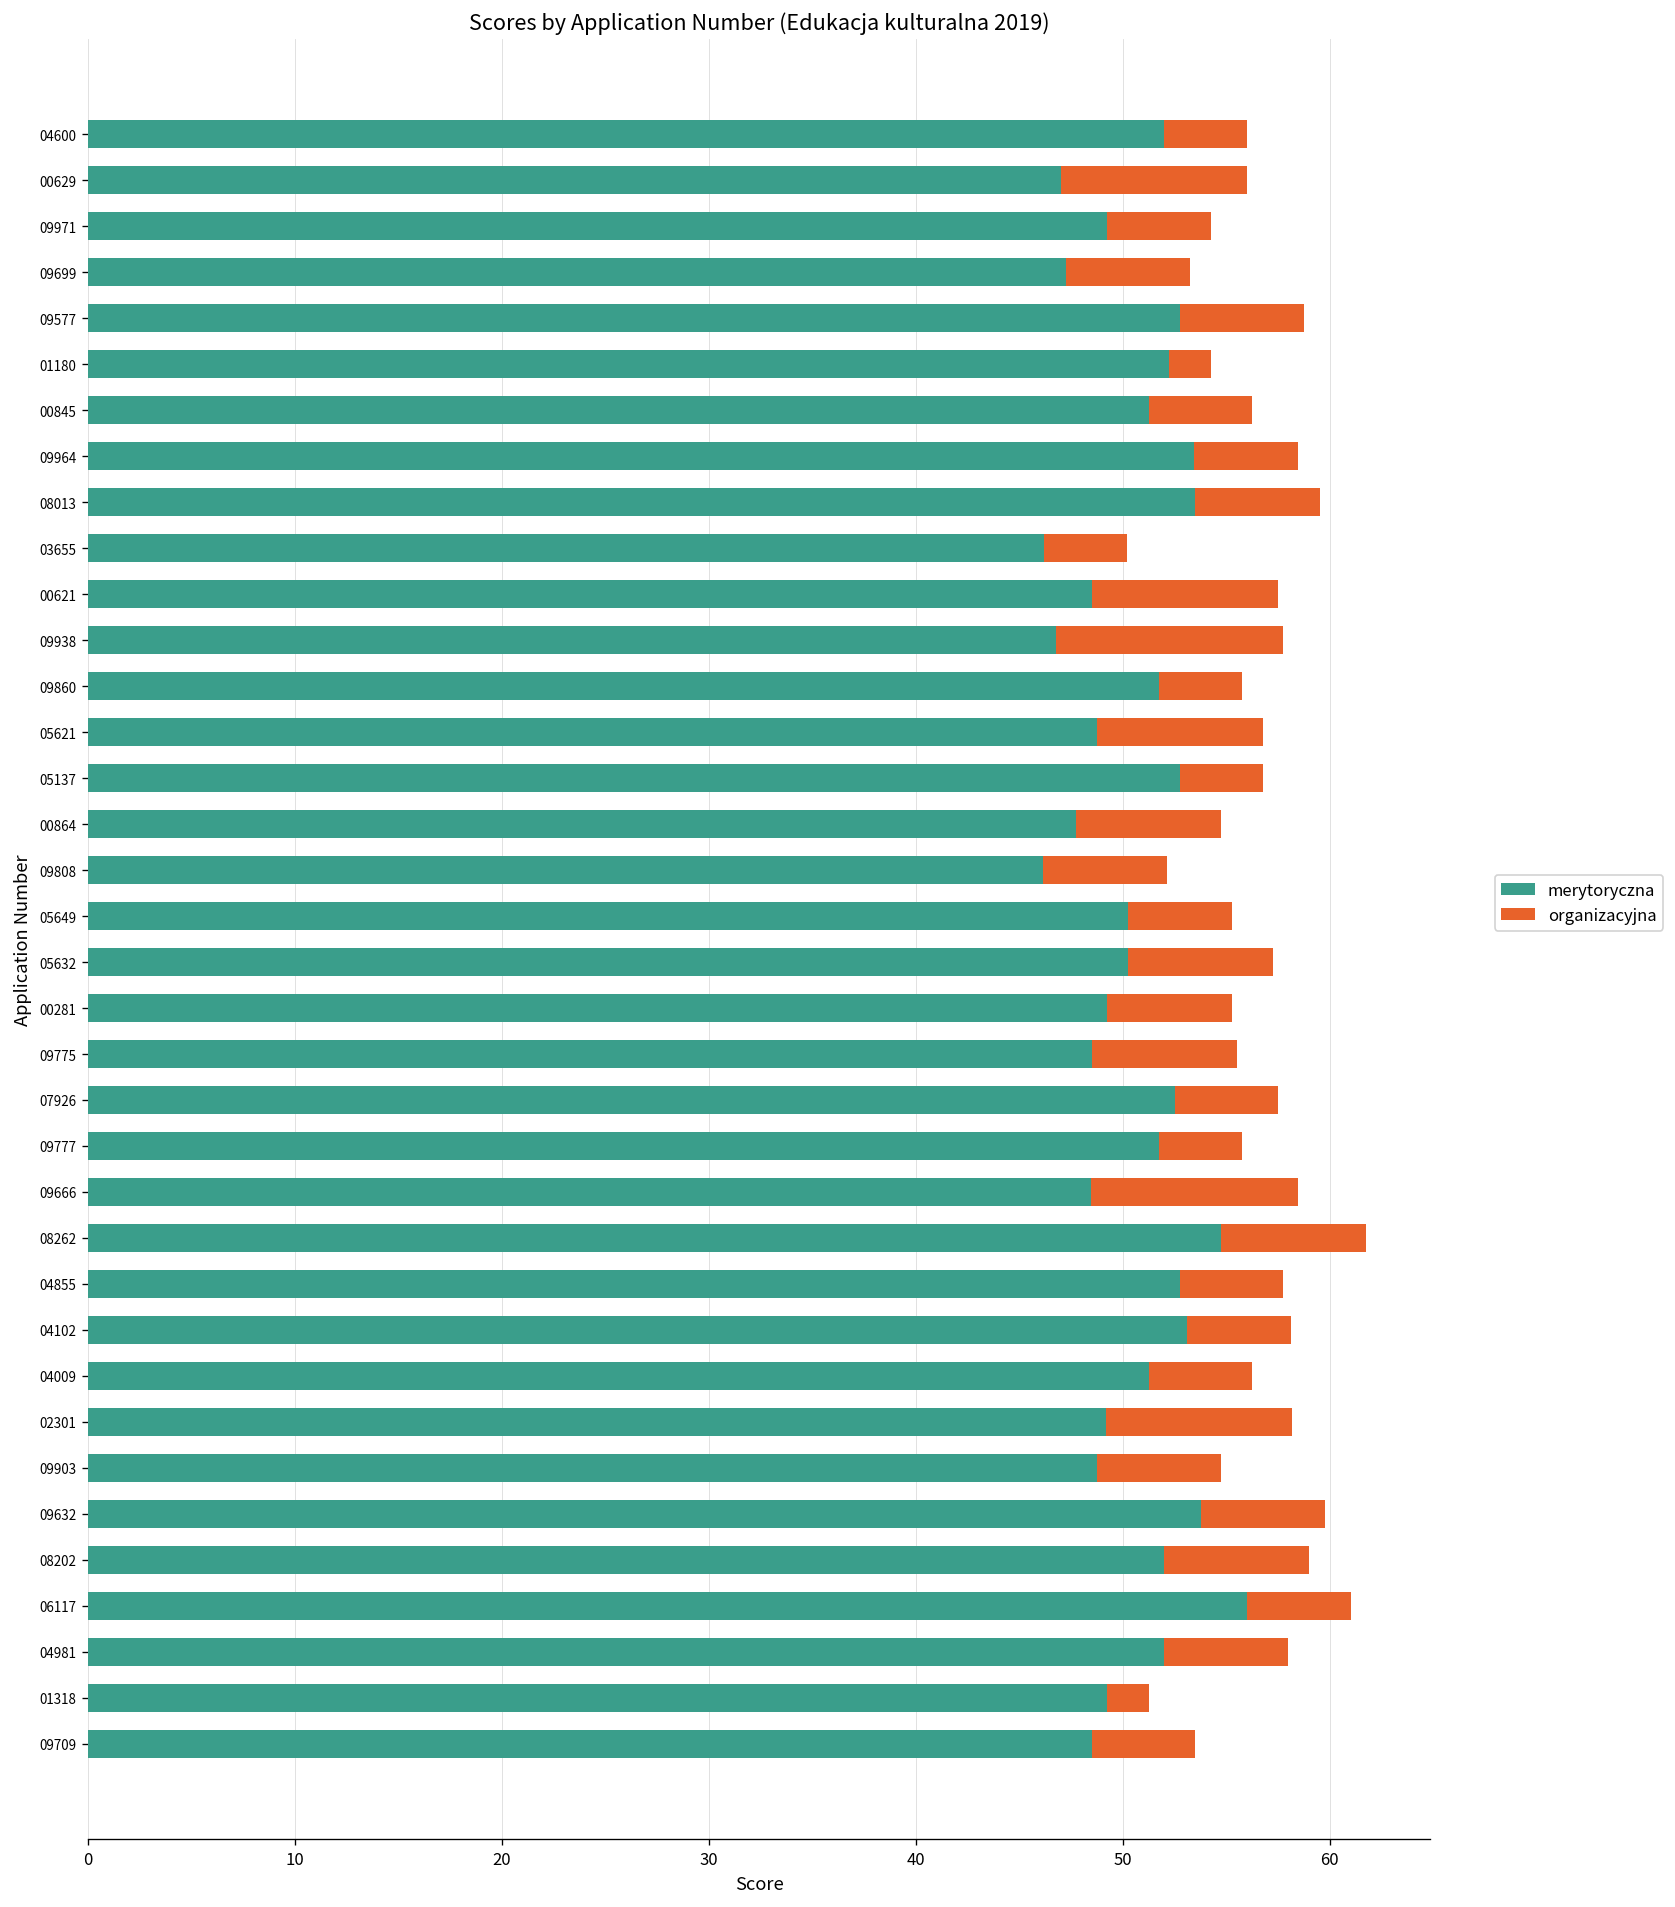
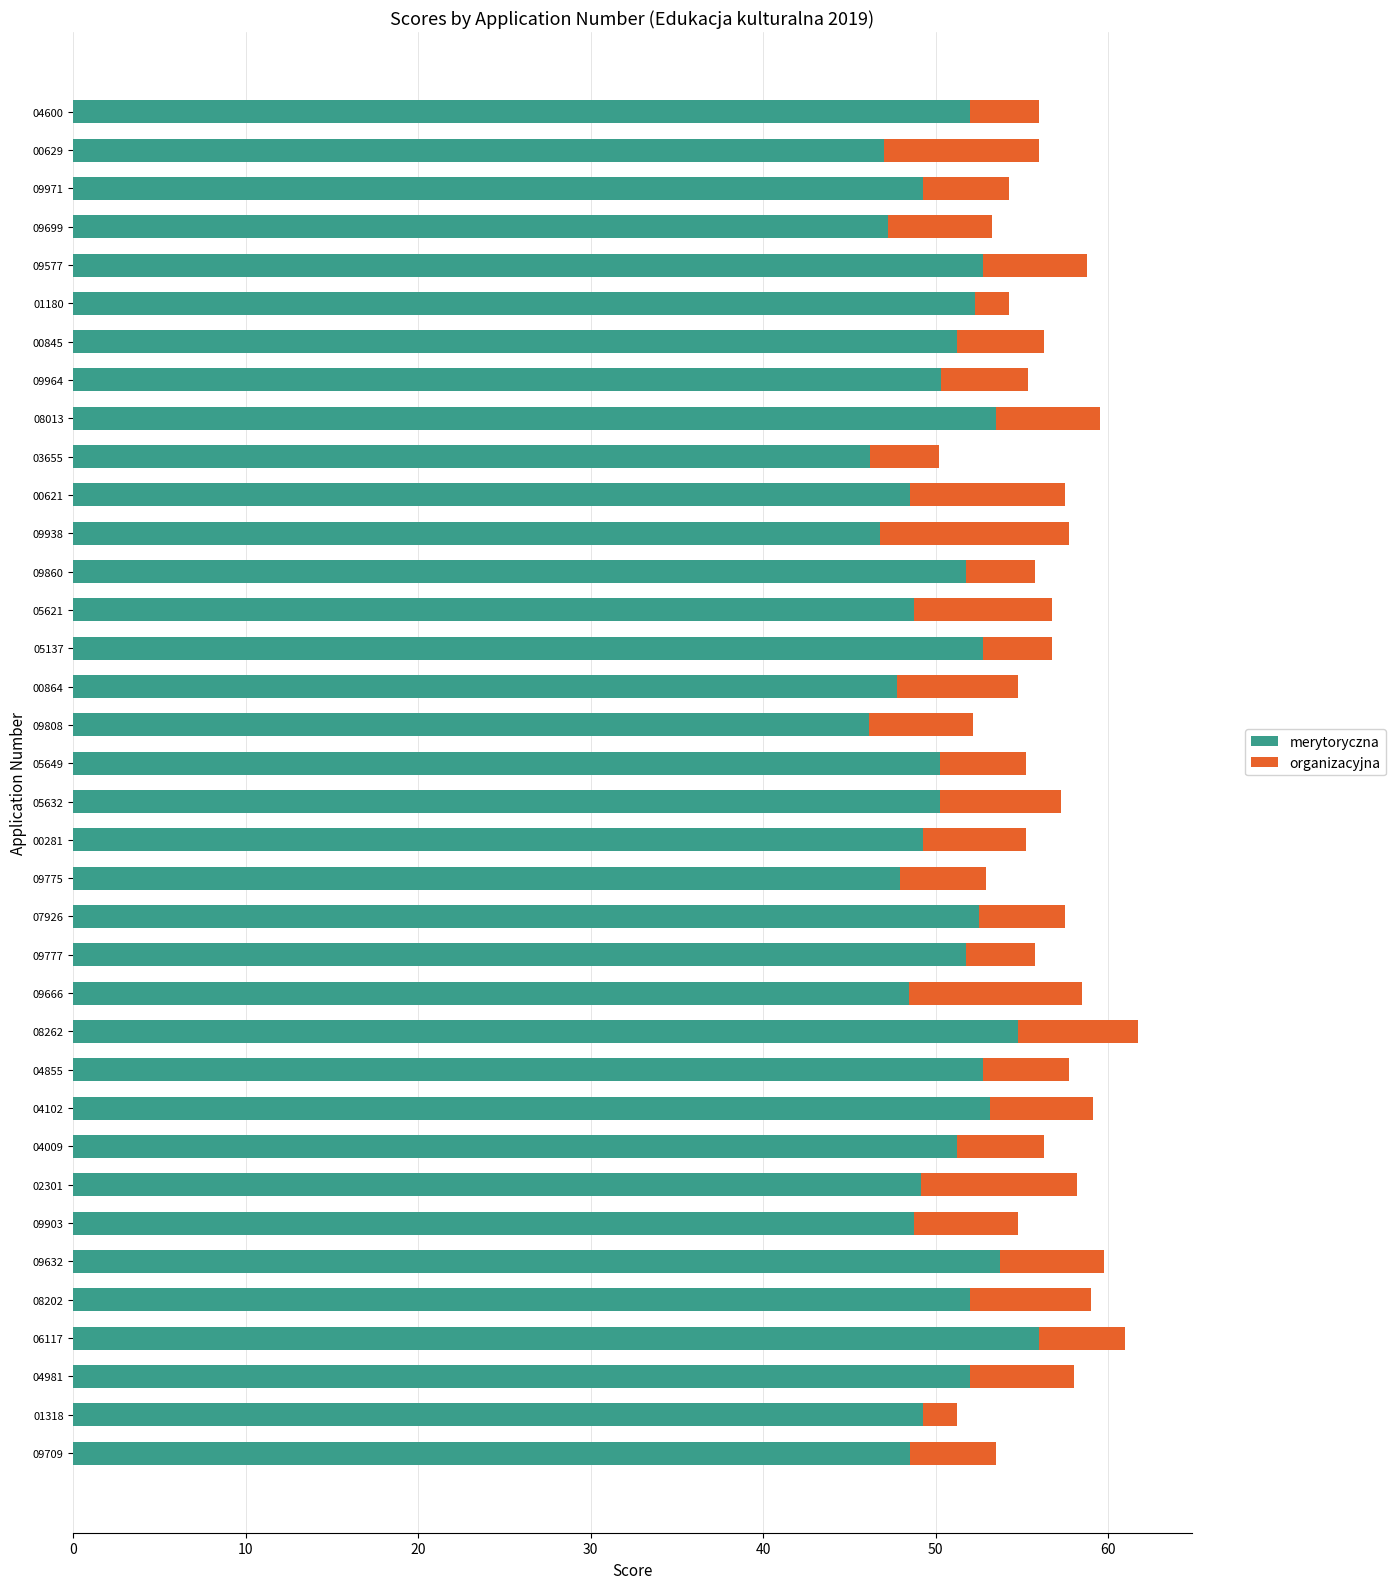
  {
    "merytoryczna": {
      "04600": 52.0,
      "00629": 47.0,
      "09971": 49.3,
      "09699": 47.3,
      "09577": 52.8,
      "01180": 52.3,
      "00845": 51.3,
-     "09964": 53.5,
+     "09964": 50.3,
      "08013": 53.5,
      "03655": 46.2,
      "00621": 48.5,
      "09938": 46.8,
      "09860": 51.8,
      "05621": 48.8,
      "05137": 52.8,
      "00864": 47.8,
      "09808": 46.2,
      "05649": 50.3,
      "05632": 50.3,
      "00281": 49.3,
-     "09775": 48.5,
+     "09775": 47.9,
      "07926": 52.5,
      "09777": 51.8,
      "09666": 48.5,
      "08262": 54.8,
      "04855": 52.8,
      "04102": 53.1,
      "04009": 51.3,
      "02301": 49.2,
      "09903": 48.8,
      "09632": 53.8,
      "08202": 52.0,
      "06117": 56.0,
      "04981": 52.0,
      "01318": 49.3,
      "09709": 48.5
    },
    "organizacyjna": {
      "04600": 4,
      "00629": 9,
      "09971": 5,
      "09699": 6,
      "09577": 6,
      "01180": 2,
      "00845": 5,
      "09964": 5,
      "08013": 6,
      "03655": 4,
      "00621": 9,
      "09938": 11,
      "09860": 4,
      "05621": 8,
      "05137": 4,
      "00864": 7,
      "09808": 6,
      "05649": 5,
      "05632": 7,
      "00281": 6,
-     "09775": 7,
+     "09775": 5,
      "07926": 5,
      "09777": 4,
      "09666": 10,
      "08262": 7,
      "04855": 5,
-     "04102": 5,
+     "04102": 6,
      "04009": 5,
      "02301": 9,
      "09903": 6,
      "09632": 6,
      "08202": 7,
      "06117": 5,
      "04981": 6,
      "01318": 2,
      "09709": 5
    }
  }
